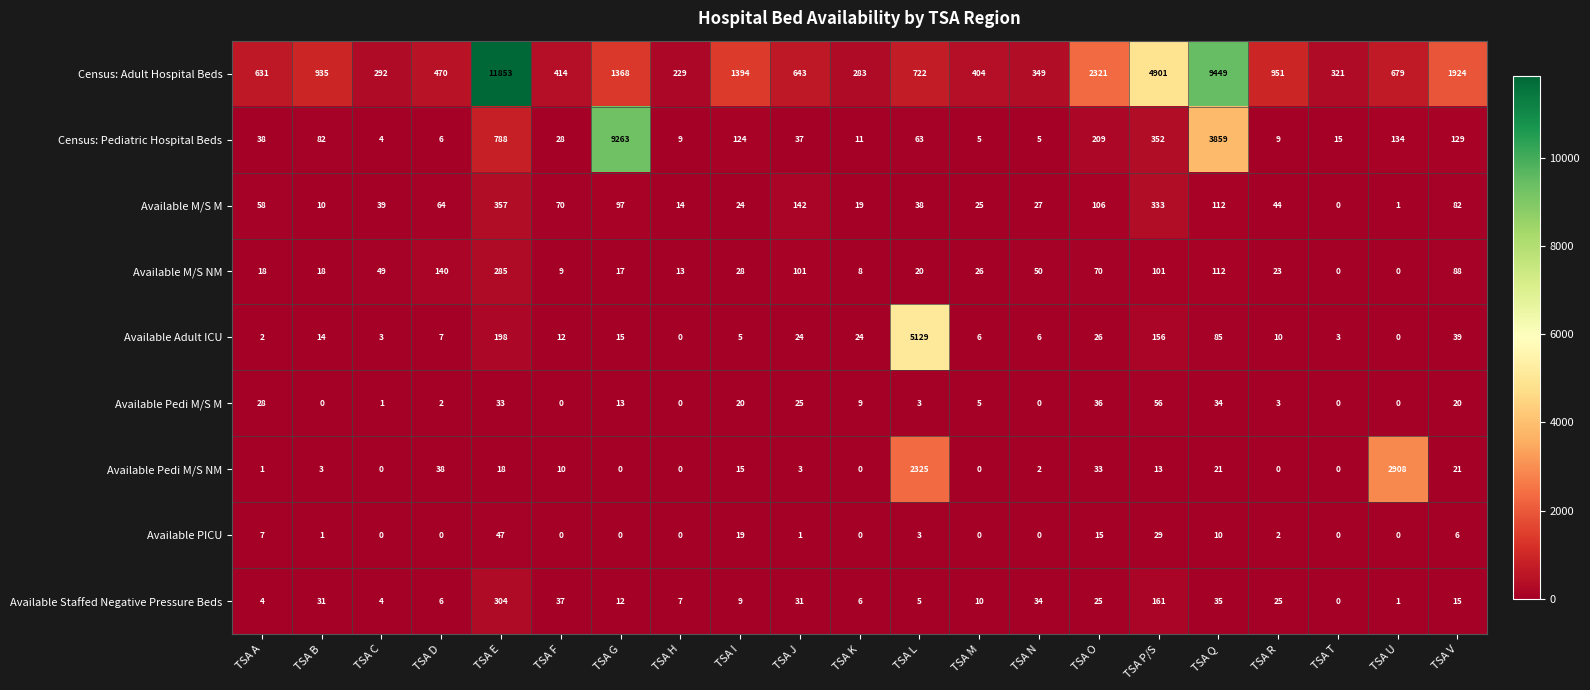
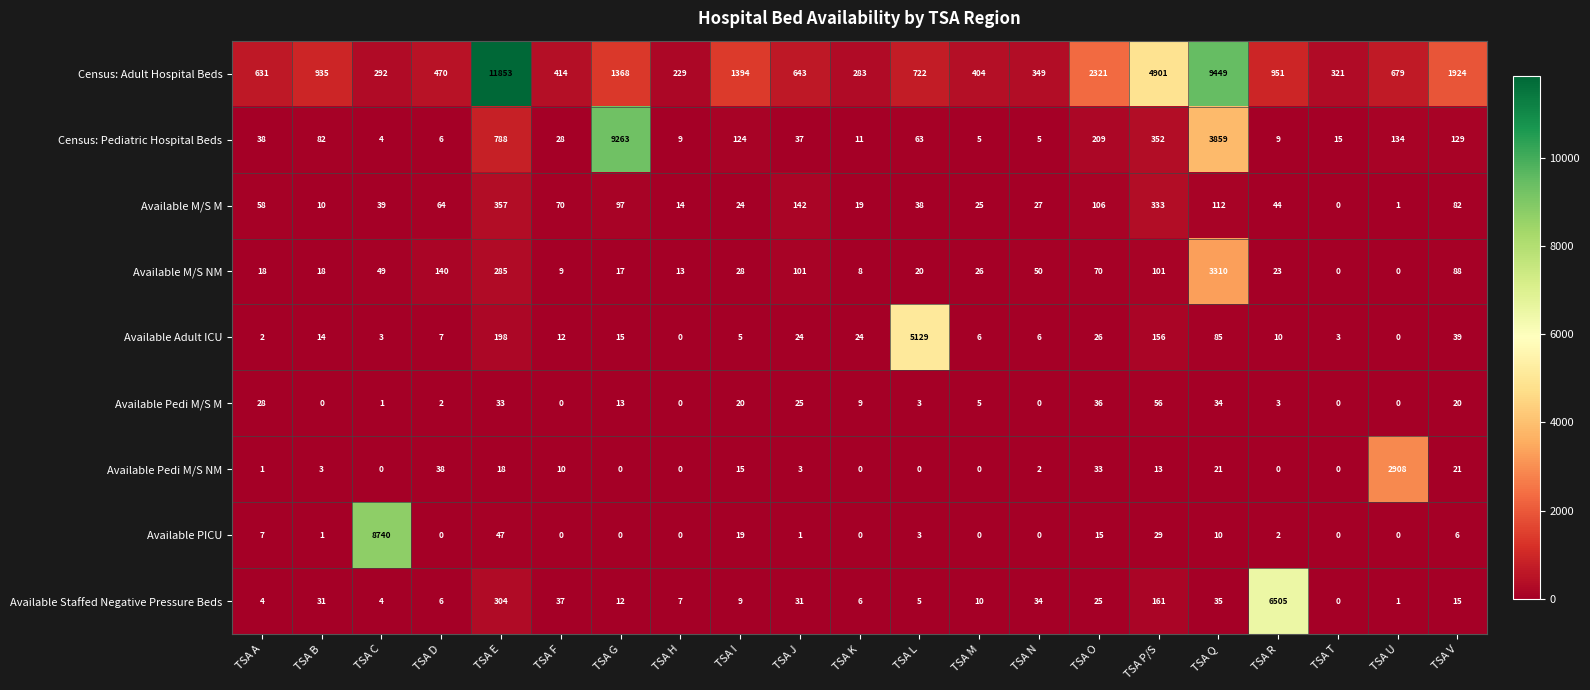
  {
    "Census: Adult Hospital Beds": {
      "TSA A": 631,
      "TSA B": 935,
      "TSA C": 292,
      "TSA D": 470,
      "TSA E": 11853,
      "TSA F": 414,
      "TSA G": 1368,
      "TSA H": 229,
      "TSA I": 1394,
      "TSA J": 643,
      "TSA K": 283,
      "TSA L": 722,
      "TSA M": 404,
      "TSA N": 349,
      "TSA O": 2321,
      "TSA P/S": 4901,
      "TSA Q": 9449,
      "TSA R": 951,
      "TSA T": 321,
      "TSA U": 679,
      "TSA V": 1924
    },
    "Census: Pediatric Hospital Beds": {
      "TSA A": 38,
      "TSA B": 82,
      "TSA C": 4,
      "TSA D": 6,
      "TSA E": 788,
      "TSA F": 28,
      "TSA G": 9263,
      "TSA H": 9,
      "TSA I": 124,
      "TSA J": 37,
      "TSA K": 11,
      "TSA L": 63,
      "TSA M": 5,
      "TSA N": 5,
      "TSA O": 209,
      "TSA P/S": 352,
      "TSA Q": 3859,
      "TSA R": 9,
      "TSA T": 15,
      "TSA U": 134,
      "TSA V": 129
    },
    "Available M/S M": {
      "TSA A": 58,
      "TSA B": 10,
      "TSA C": 39,
      "TSA D": 64,
      "TSA E": 357,
      "TSA F": 70,
      "TSA G": 97,
      "TSA H": 14,
      "TSA I": 24,
      "TSA J": 142,
      "TSA K": 19,
      "TSA L": 38,
      "TSA M": 25,
      "TSA N": 27,
      "TSA O": 106,
      "TSA P/S": 333,
      "TSA Q": 112,
      "TSA R": 44,
      "TSA T": 0,
      "TSA U": 1,
      "TSA V": 82
    },
    "Available M/S NM": {
      "TSA A": 18,
      "TSA B": 18,
      "TSA C": 49,
      "TSA D": 140,
      "TSA E": 285,
      "TSA F": 9,
      "TSA G": 17,
      "TSA H": 13,
      "TSA I": 28,
      "TSA J": 101,
      "TSA K": 8,
      "TSA L": 20,
      "TSA M": 26,
      "TSA N": 50,
      "TSA O": 70,
      "TSA P/S": 101,
-     "TSA Q": 112,
+     "TSA Q": 3310,
      "TSA R": 23,
      "TSA T": 0,
      "TSA U": 0,
      "TSA V": 88
    },
    "Available Adult ICU": {
      "TSA A": 2,
      "TSA B": 14,
      "TSA C": 3,
      "TSA D": 7,
      "TSA E": 198,
      "TSA F": 12,
      "TSA G": 15,
      "TSA H": 0,
      "TSA I": 5,
      "TSA J": 24,
      "TSA K": 24,
      "TSA L": 5129,
      "TSA M": 6,
      "TSA N": 6,
      "TSA O": 26,
      "TSA P/S": 156,
      "TSA Q": 85,
      "TSA R": 10,
      "TSA T": 3,
      "TSA U": 0,
      "TSA V": 39
    },
    "Available Pedi M/S M": {
      "TSA A": 28,
      "TSA B": 0,
      "TSA C": 1,
      "TSA D": 2,
      "TSA E": 33,
      "TSA F": 0,
      "TSA G": 13,
      "TSA H": 0,
      "TSA I": 20,
      "TSA J": 25,
      "TSA K": 9,
      "TSA L": 3,
      "TSA M": 5,
      "TSA N": 0,
      "TSA O": 36,
      "TSA P/S": 56,
      "TSA Q": 34,
      "TSA R": 3,
      "TSA T": 0,
      "TSA U": 0,
      "TSA V": 20
    },
    "Available Pedi M/S NM": {
      "TSA A": 1,
      "TSA B": 3,
      "TSA C": 0,
      "TSA D": 38,
      "TSA E": 18,
      "TSA F": 10,
      "TSA G": 0,
      "TSA H": 0,
      "TSA I": 15,
      "TSA J": 3,
      "TSA K": 0,
-     "TSA L": 2325,
+     "TSA L": 0,
      "TSA M": 0,
      "TSA N": 2,
      "TSA O": 33,
      "TSA P/S": 13,
      "TSA Q": 21,
      "TSA R": 0,
      "TSA T": 0,
      "TSA U": 2908,
      "TSA V": 21
    },
    "Available PICU": {
      "TSA A": 7,
      "TSA B": 1,
-     "TSA C": 0,
+     "TSA C": 8740,
      "TSA D": 0,
      "TSA E": 47,
      "TSA F": 0,
      "TSA G": 0,
      "TSA H": 0,
      "TSA I": 19,
      "TSA J": 1,
      "TSA K": 0,
      "TSA L": 3,
      "TSA M": 0,
      "TSA N": 0,
      "TSA O": 15,
      "TSA P/S": 29,
      "TSA Q": 10,
      "TSA R": 2,
      "TSA T": 0,
      "TSA U": 0,
      "TSA V": 6
    },
    "Available Staffed Negative Pressure Beds": {
      "TSA A": 4,
      "TSA B": 31,
      "TSA C": 4,
      "TSA D": 6,
      "TSA E": 304,
      "TSA F": 37,
      "TSA G": 12,
      "TSA H": 7,
      "TSA I": 9,
      "TSA J": 31,
      "TSA K": 6,
      "TSA L": 5,
      "TSA M": 10,
      "TSA N": 34,
      "TSA O": 25,
      "TSA P/S": 161,
      "TSA Q": 35,
-     "TSA R": 25,
+     "TSA R": 6505,
      "TSA T": 0,
      "TSA U": 1,
      "TSA V": 15
    }
  }
